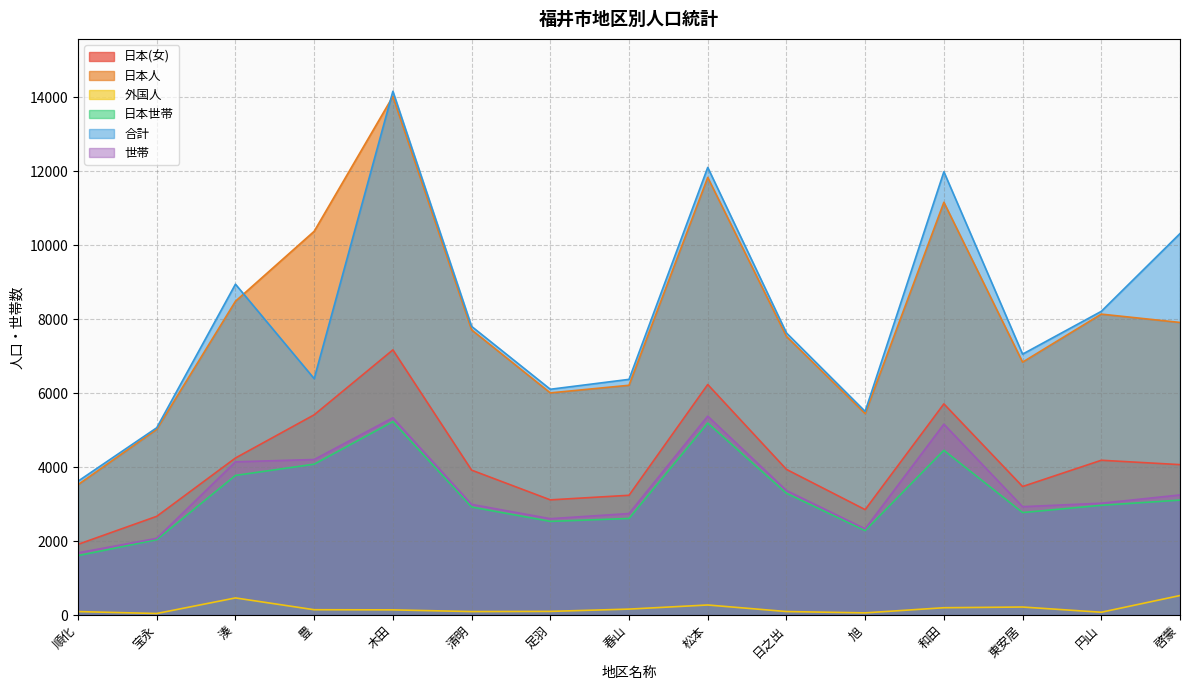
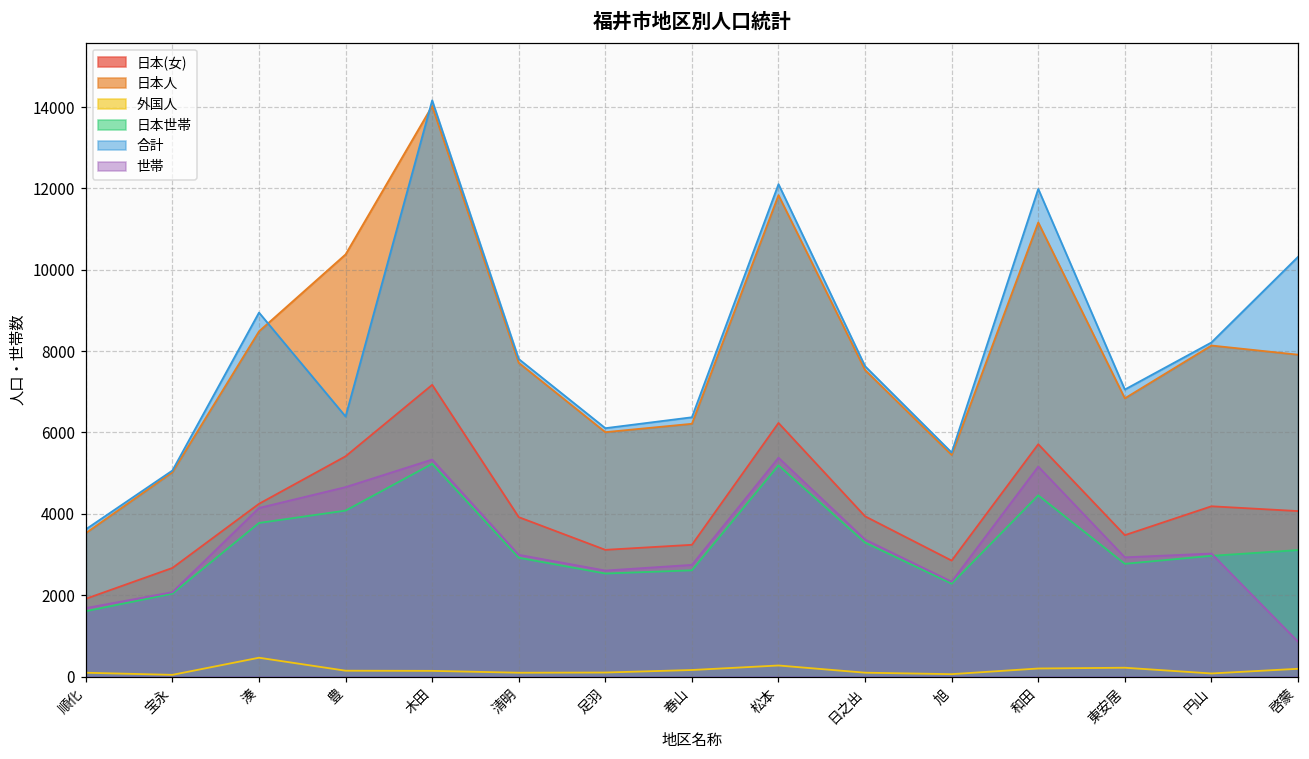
  {
    "外国人": {
      "順化": 100,
      "宝永": 0,
      "湊": 500,
      "豊": 100,
      "木田": 100,
      "清明": 100,
      "足羽": 100,
      "春山": 200,
      "松本": 300,
      "日之出": 100,
      "旭": 100,
      "和田": 200,
      "東安居": 200,
      "円山": 100,
-     "啓蒙": 500
+     "啓蒙": 200
    },
    "日本世帯": {
      "順化": 1600,
      "湊": 3800,
      "豊": 4100,
      "木田": 5200,
      "清明": 2900,
      "足羽": 2500,
      "春山": 2600,
      "松本": 5200,
      "日之出": 3300,
      "和田": 4500,
      "東安居": 2800,
      "啓蒙": 3100
    },
    "合計": {
      "順化": 3600,
      "湊": 8900,
      "豊": 6400,
      "木田": 14200,
      "清明": 7800,
      "足羽": 6100,
      "春山": 6400,
      "松本": 12100,
      "日之出": 7600,
      "和田": 12000,
      "東安居": 7100,
      "円山": 8200,
      "啓蒙": 10300
    },
    "世帯": {
      "順化": 1700,
      "湊": 4100,
-     "豊": 4200,
+     "豊": 4700,
      "木田": 5300,
      "清明": 3000,
      "足羽": 2600,
      "春山": 2700,
      "松本": 5400,
      "日之出": 3400,
      "和田": 5200,
      "東安居": 2900,
-     "啓蒙": 3200
+     "啓蒙": 900
    }
  }
